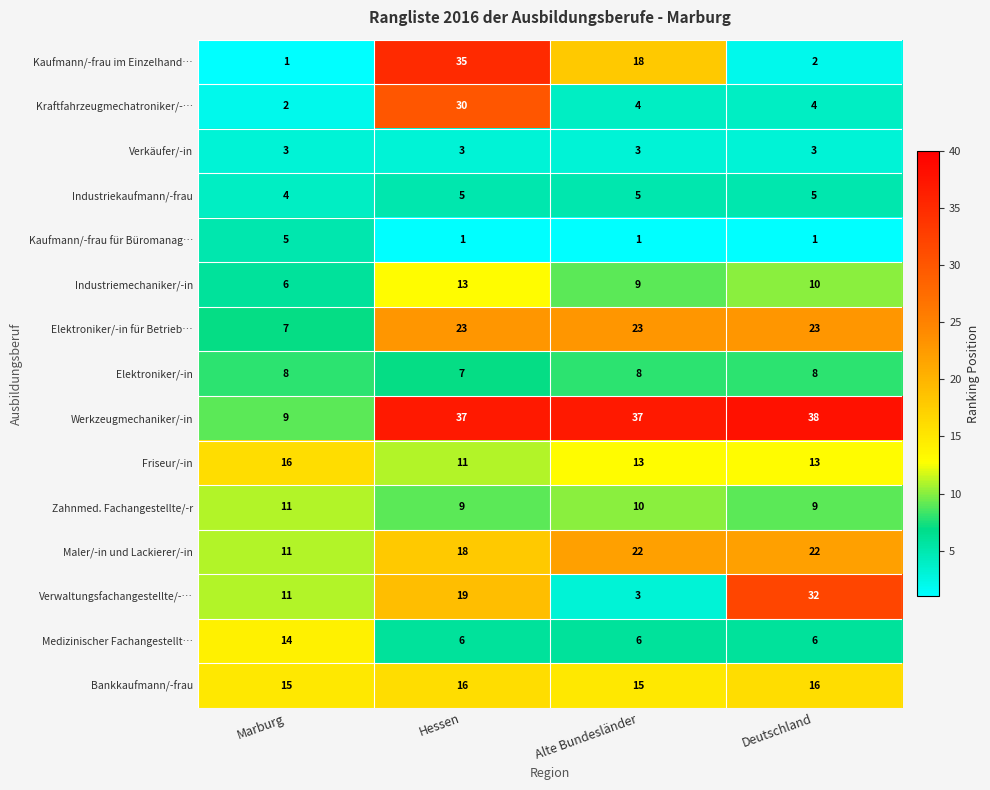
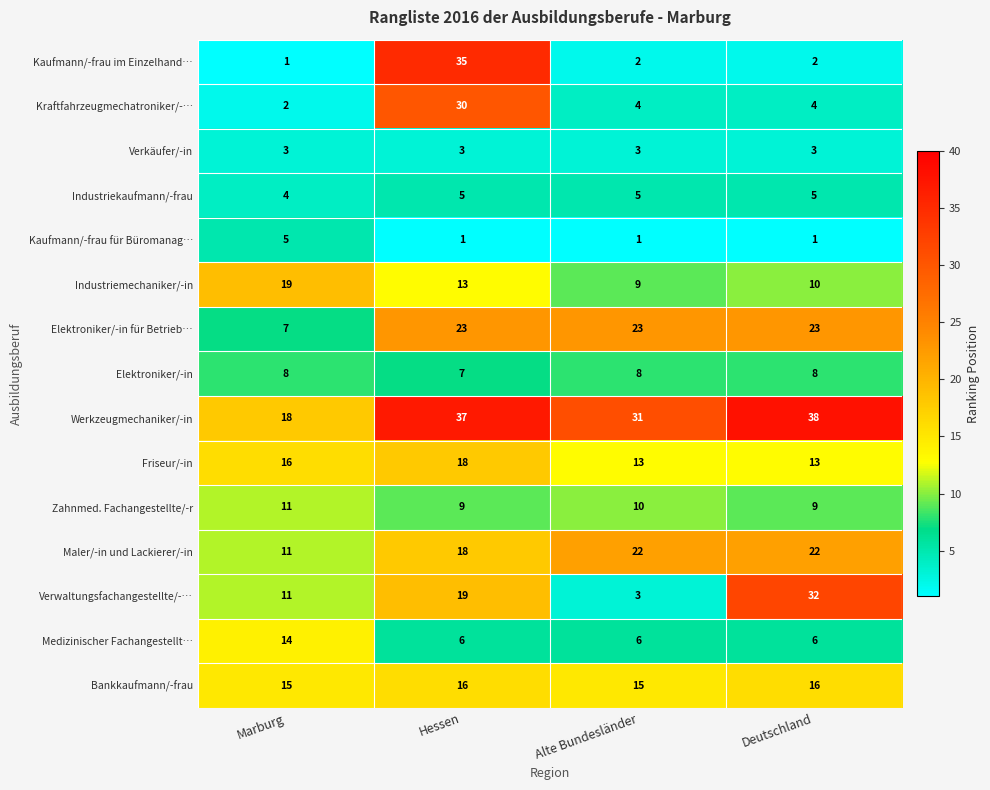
  {
    "Kaufmann/-frau im Einzelhand…": {
      "Marburg": 1,
      "Hessen": 35,
-     "Alte Bundesländer": 18,
+     "Alte Bundesländer": 2,
      "Deutschland": 2
    },
    "Kraftfahrzeugmechatroniker/-…": {
      "Marburg": 2,
      "Hessen": 30,
      "Alte Bundesländer": 4,
      "Deutschland": 4
    },
    "Verkäufer/-in": {
      "Marburg": 3,
      "Hessen": 3,
      "Alte Bundesländer": 3,
      "Deutschland": 3
    },
    "Industriekaufmann/-frau": {
      "Marburg": 4,
      "Hessen": 5,
      "Alte Bundesländer": 5,
      "Deutschland": 5
    },
    "Kaufmann/-frau für Büromanag…": {
      "Marburg": 5,
      "Hessen": 1,
      "Alte Bundesländer": 1,
      "Deutschland": 1
    },
    "Industriemechaniker/-in": {
-     "Marburg": 6,
+     "Marburg": 19,
      "Hessen": 13,
      "Alte Bundesländer": 9,
      "Deutschland": 10
    },
    "Elektroniker/-in für Betrieb…": {
      "Marburg": 7,
      "Hessen": 23,
      "Alte Bundesländer": 23,
      "Deutschland": 23
    },
    "Elektroniker/-in": {
      "Marburg": 8,
      "Hessen": 7,
      "Alte Bundesländer": 8,
      "Deutschland": 8
    },
    "Werkzeugmechaniker/-in": {
-     "Marburg": 9,
+     "Marburg": 18,
      "Hessen": 37,
-     "Alte Bundesländer": 37,
+     "Alte Bundesländer": 31,
      "Deutschland": 38
    },
    "Friseur/-in": {
      "Marburg": 16,
-     "Hessen": 11,
+     "Hessen": 18,
      "Alte Bundesländer": 13,
      "Deutschland": 13
    },
    "Zahnmed. Fachangestellte/-r": {
      "Marburg": 11,
      "Hessen": 9,
      "Alte Bundesländer": 10,
      "Deutschland": 9
    },
    "Maler/-in und Lackierer/-in": {
      "Marburg": 11,
      "Hessen": 18,
      "Alte Bundesländer": 22,
      "Deutschland": 22
    },
    "Verwaltungsfachangestellte/-…": {
      "Marburg": 11,
      "Hessen": 19,
      "Alte Bundesländer": 3,
      "Deutschland": 32
    },
    "Medizinischer Fachangestellt…": {
      "Marburg": 14,
      "Hessen": 6,
      "Alte Bundesländer": 6,
      "Deutschland": 6
    },
    "Bankkaufmann/-frau": {
      "Marburg": 15,
      "Hessen": 16,
      "Alte Bundesländer": 15,
      "Deutschland": 16
    }
  }
